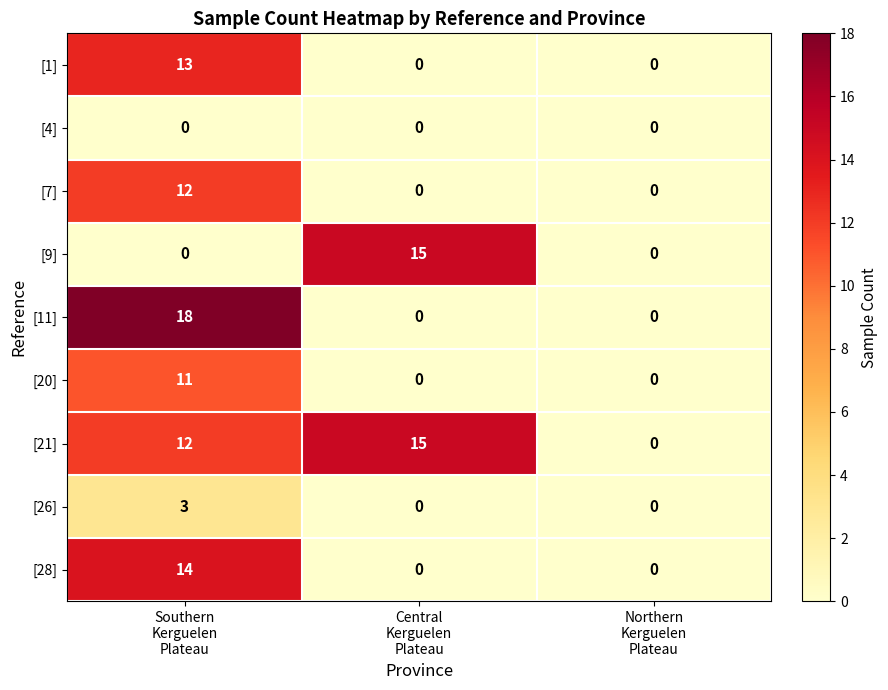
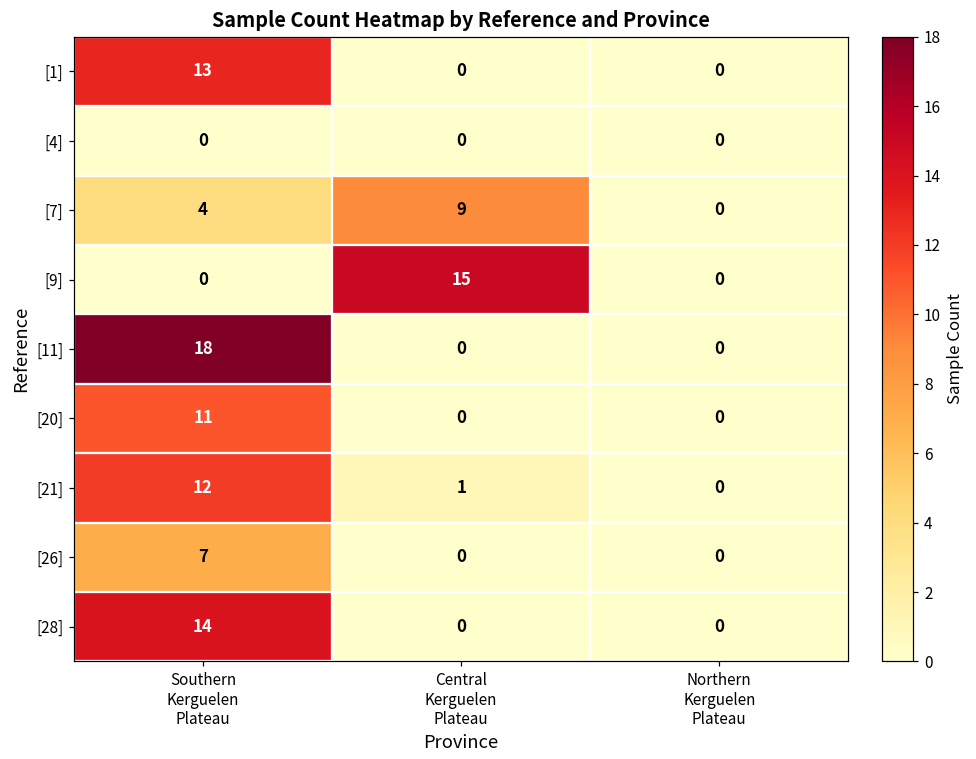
  {
    "[1]": {
      "Southern Kerguelen Plateau": 13,
      "Central Kerguelen Plateau": 0,
      "Northern Kerguelen Plateau": 0
    },
    "[4]": {
      "Southern Kerguelen Plateau": 0,
      "Central Kerguelen Plateau": 0,
      "Northern Kerguelen Plateau": 0
    },
    "[7]": {
-     "Southern Kerguelen Plateau": 12,
-     "Central Kerguelen Plateau": 0,
+     "Southern Kerguelen Plateau": 4,
+     "Central Kerguelen Plateau": 9,
      "Northern Kerguelen Plateau": 0
    },
    "[9]": {
      "Southern Kerguelen Plateau": 0,
      "Central Kerguelen Plateau": 15,
      "Northern Kerguelen Plateau": 0
    },
    "[11]": {
      "Southern Kerguelen Plateau": 18,
      "Central Kerguelen Plateau": 0,
      "Northern Kerguelen Plateau": 0
    },
    "[20]": {
      "Southern Kerguelen Plateau": 11,
      "Central Kerguelen Plateau": 0,
      "Northern Kerguelen Plateau": 0
    },
    "[21]": {
      "Southern Kerguelen Plateau": 12,
-     "Central Kerguelen Plateau": 15,
+     "Central Kerguelen Plateau": 1,
      "Northern Kerguelen Plateau": 0
    },
    "[26]": {
-     "Southern Kerguelen Plateau": 3,
+     "Southern Kerguelen Plateau": 7,
      "Central Kerguelen Plateau": 0,
      "Northern Kerguelen Plateau": 0
    },
    "[28]": {
      "Southern Kerguelen Plateau": 14,
      "Central Kerguelen Plateau": 0,
      "Northern Kerguelen Plateau": 0
    }
  }
